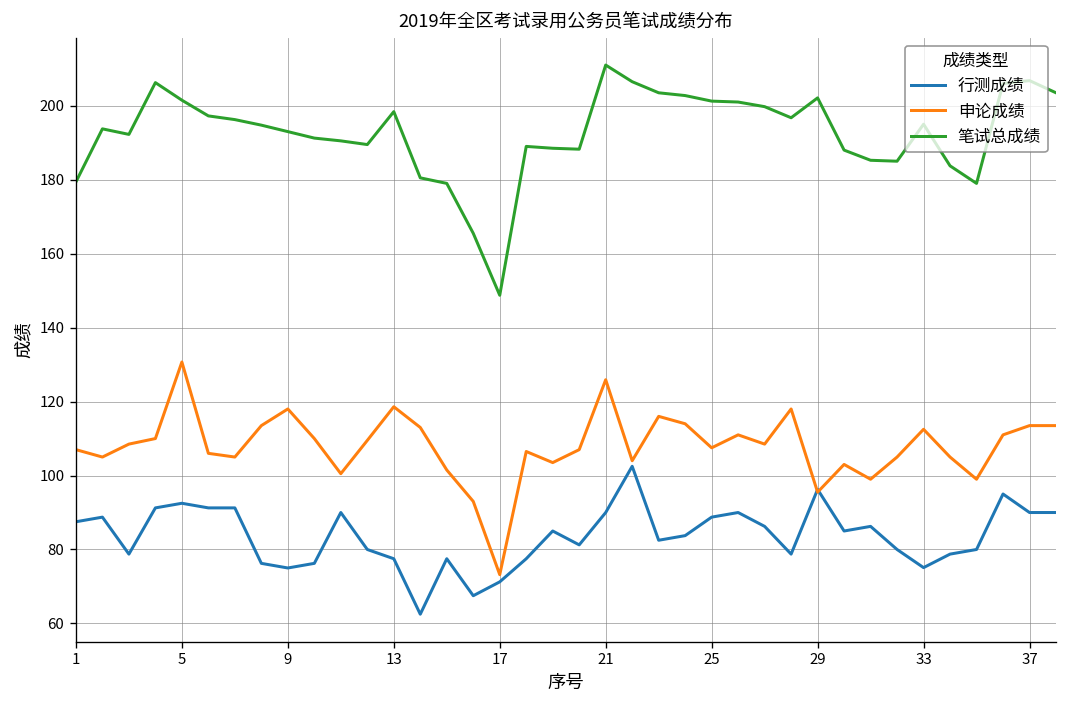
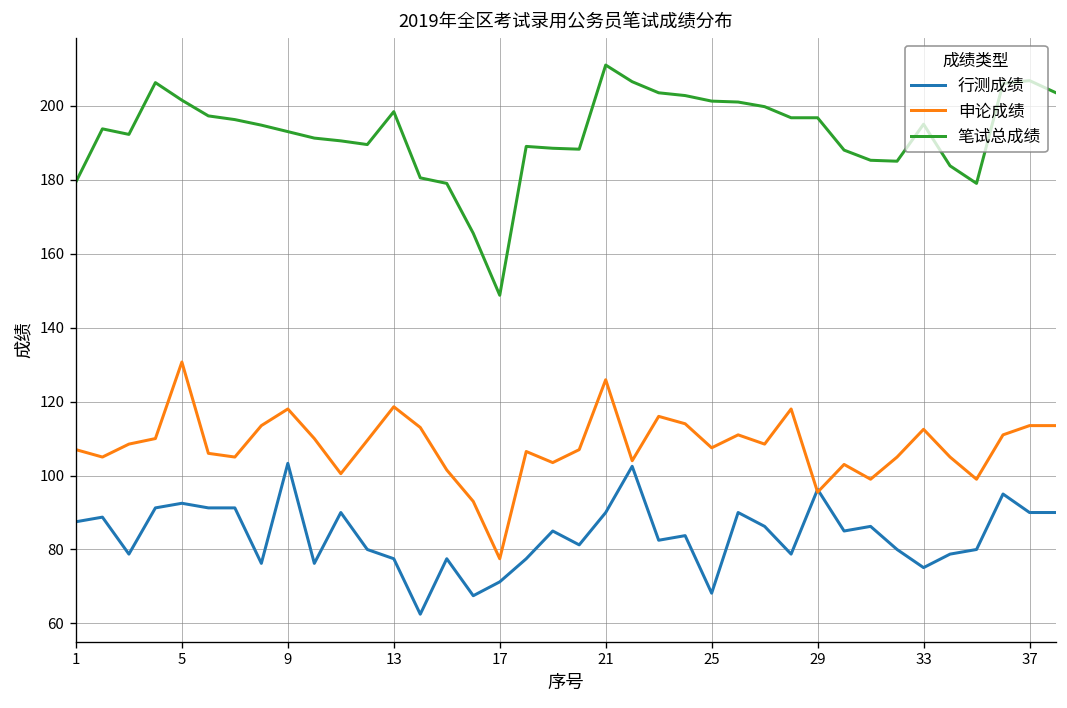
  {
    "行测成绩": {
      "1": 88,
      "5": 93,
-     "9": 75,
+     "9": 103,
      "13": 78,
      "17": 71,
      "21": 90,
-     "25": 89,
+     "25": 68,
      "33": 75,
      "37": 90
    },
    "申论成绩": {
      "1": 107,
      "5": 131,
      "9": 118,
      "13": 119,
-     "17": 73,
+     "17": 78,
      "21": 126,
      "25": 108,
      "33": 113,
      "37": 114
    },
    "笔试总成绩": {
      "1": 179,
      "5": 202,
      "9": 193,
      "13": 198,
      "17": 149,
      "21": 211,
      "25": 201,
-     "29": 202
+     "29": 197
    }
  }
